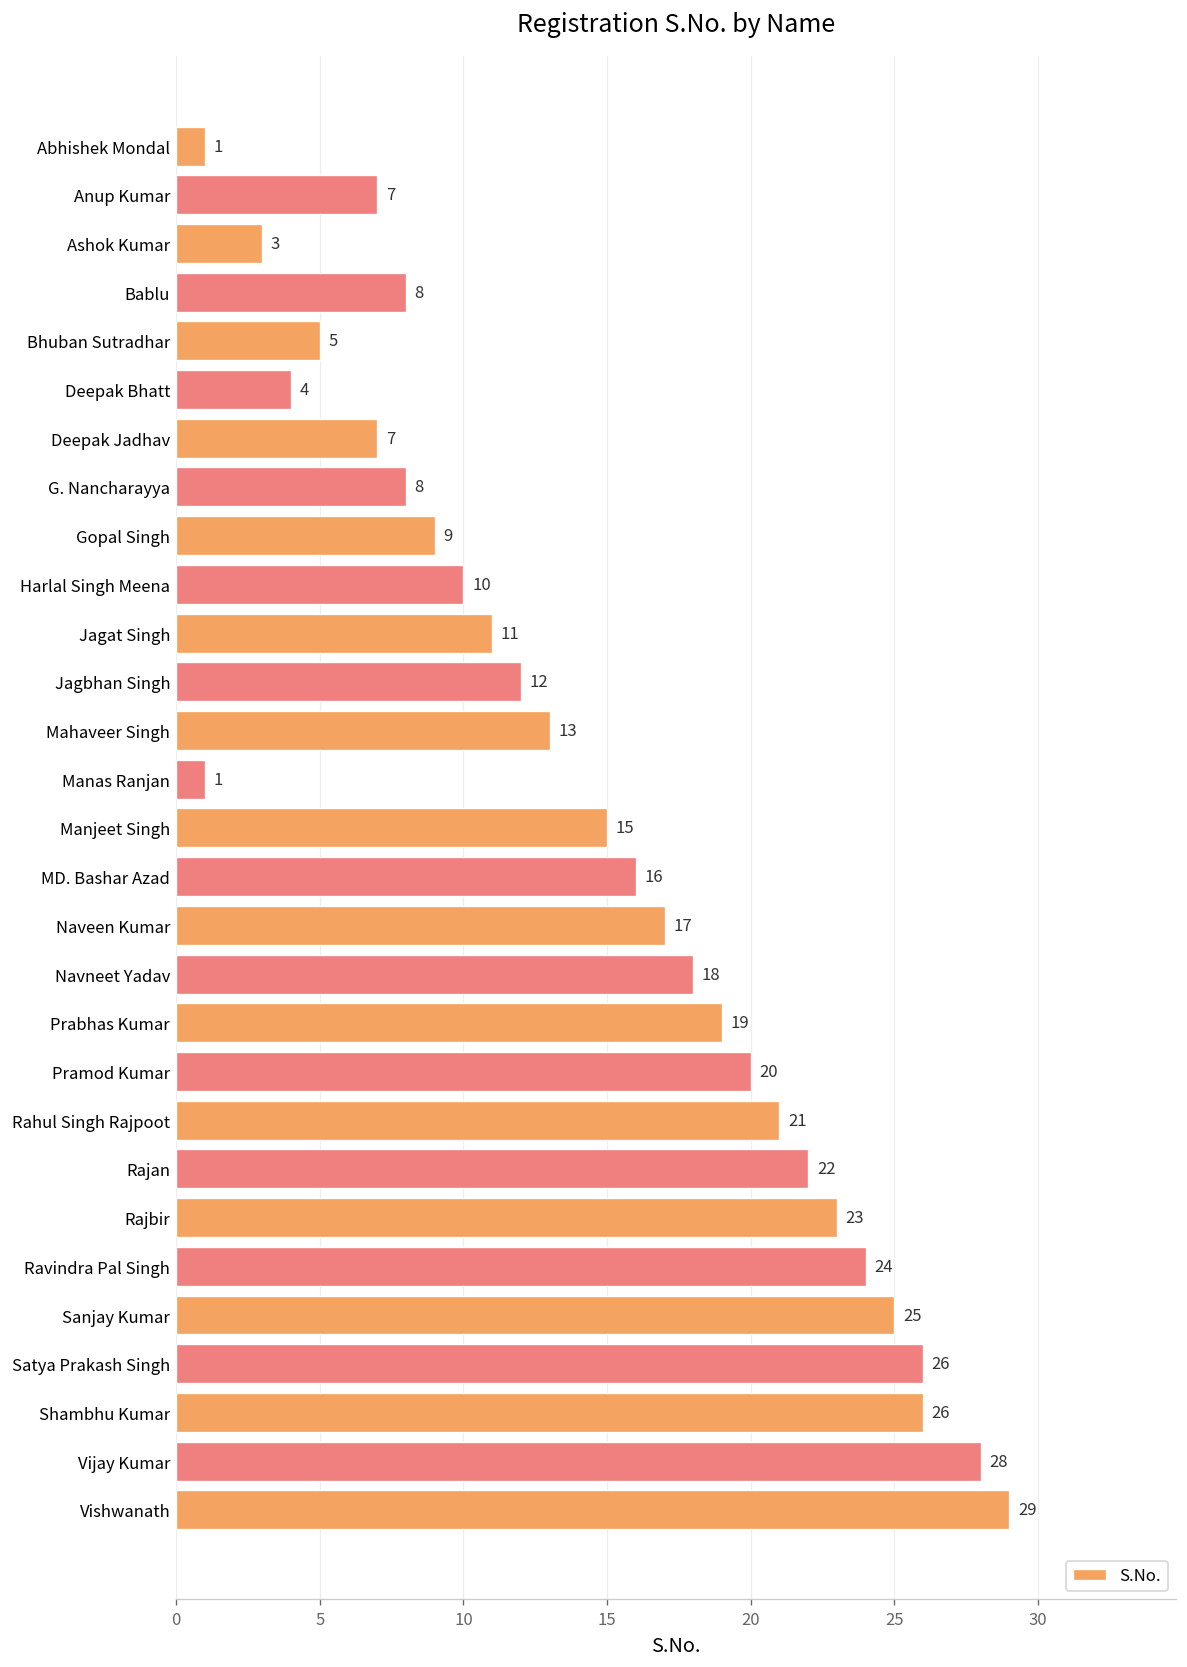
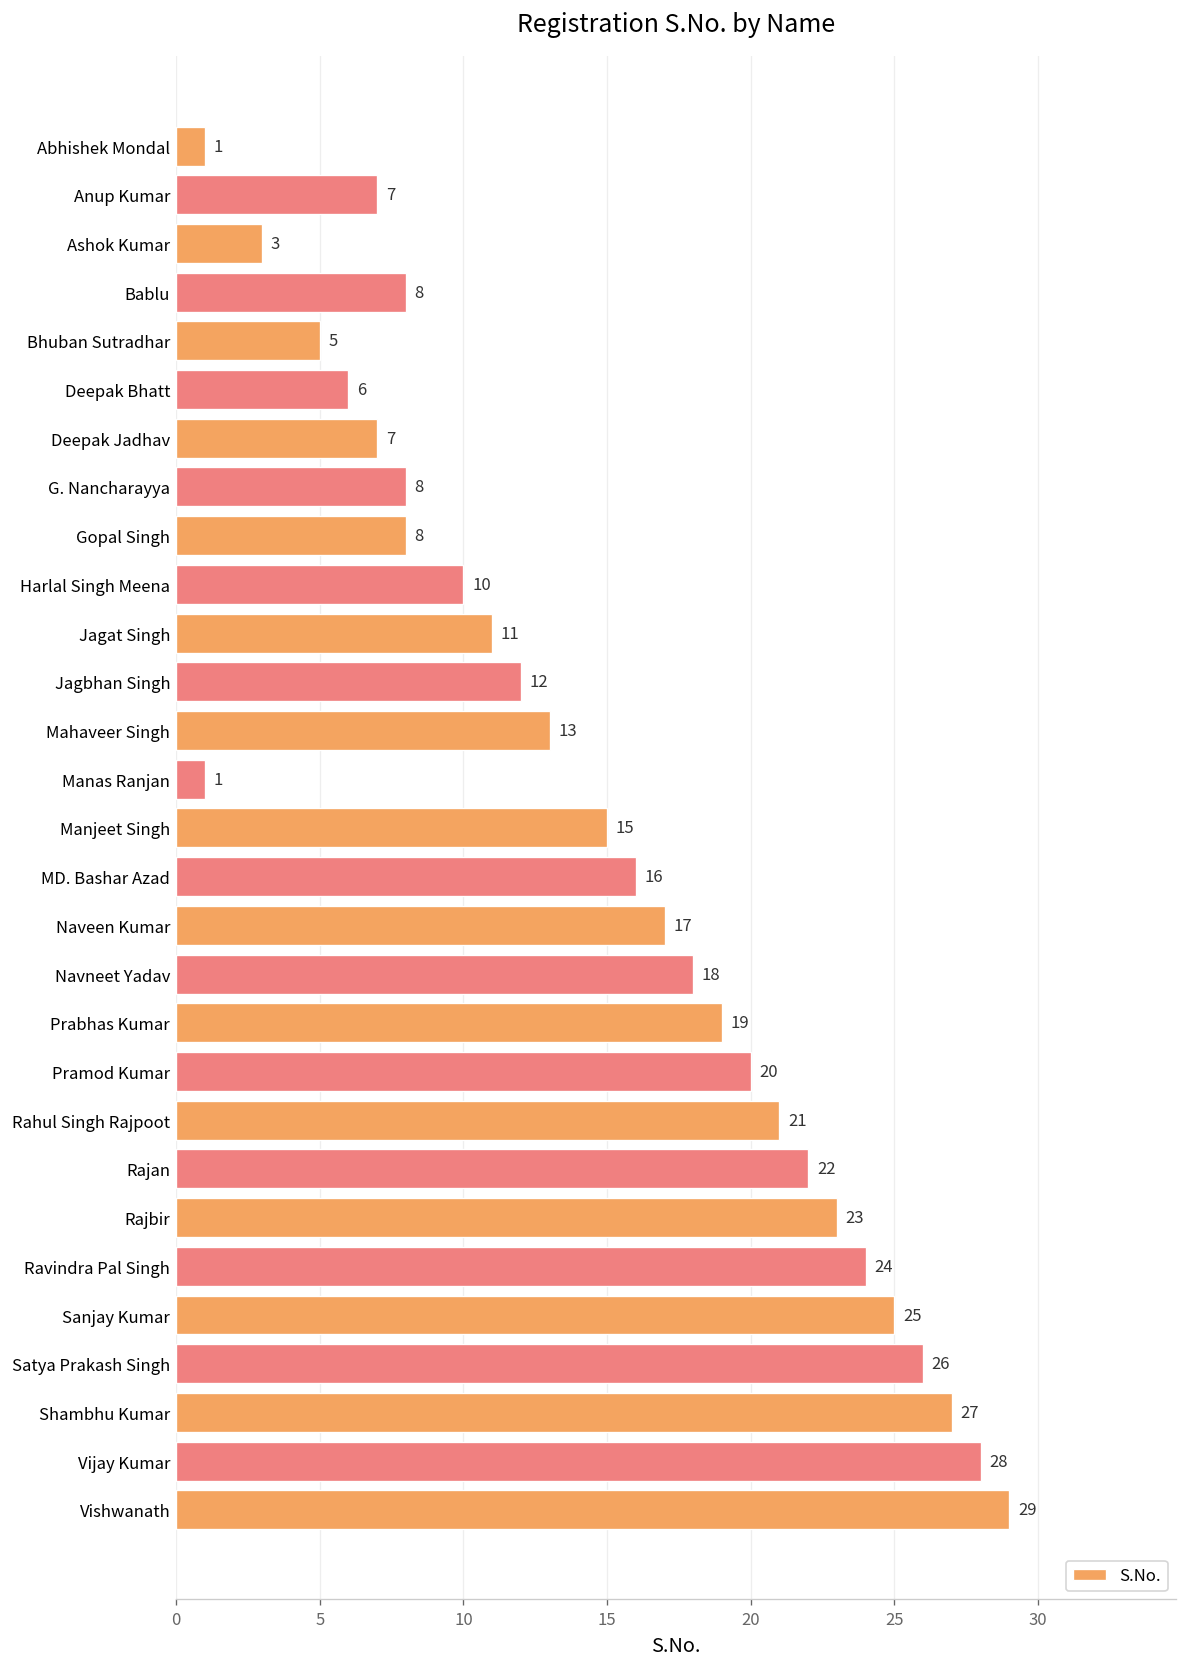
  {
    "Abhishek Mondal": 1,
    "Anup Kumar": 7,
    "Ashok Kumar": 3,
    "Bablu": 8,
    "Bhuban Sutradhar": 5,
-   "Deepak Bhatt": 4,
+   "Deepak Bhatt": 6,
    "Deepak Jadhav": 7,
    "G. Nancharayya": 8,
-   "Gopal Singh": 9,
+   "Gopal Singh": 8,
    "Harlal Singh Meena": 10,
    "Jagat Singh": 11,
    "Jagbhan Singh": 12,
    "Mahaveer Singh": 13,
    "Manas Ranjan": 1,
    "Manjeet Singh": 15,
    "MD. Bashar Azad": 16,
    "Naveen Kumar": 17,
    "Navneet Yadav": 18,
    "Prabhas Kumar": 19,
    "Pramod Kumar": 20,
    "Rahul Singh Rajpoot": 21,
    "Rajan": 22,
    "Rajbir": 23,
    "Ravindra Pal Singh": 24,
    "Sanjay Kumar": 25,
    "Satya Prakash Singh": 26,
-   "Shambhu Kumar": 26,
+   "Shambhu Kumar": 27,
    "Vijay Kumar": 28,
    "Vishwanath": 29
  }
